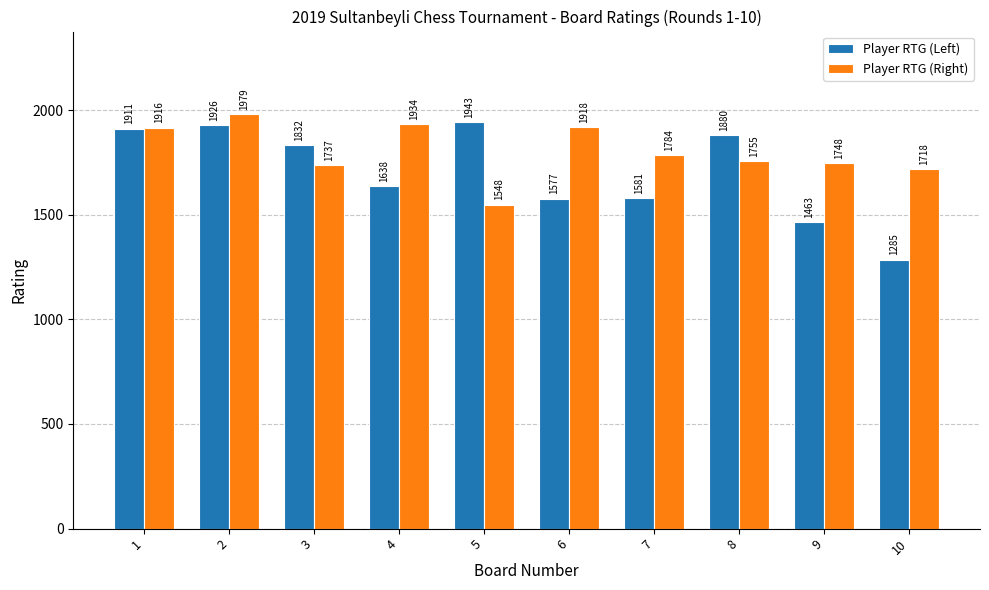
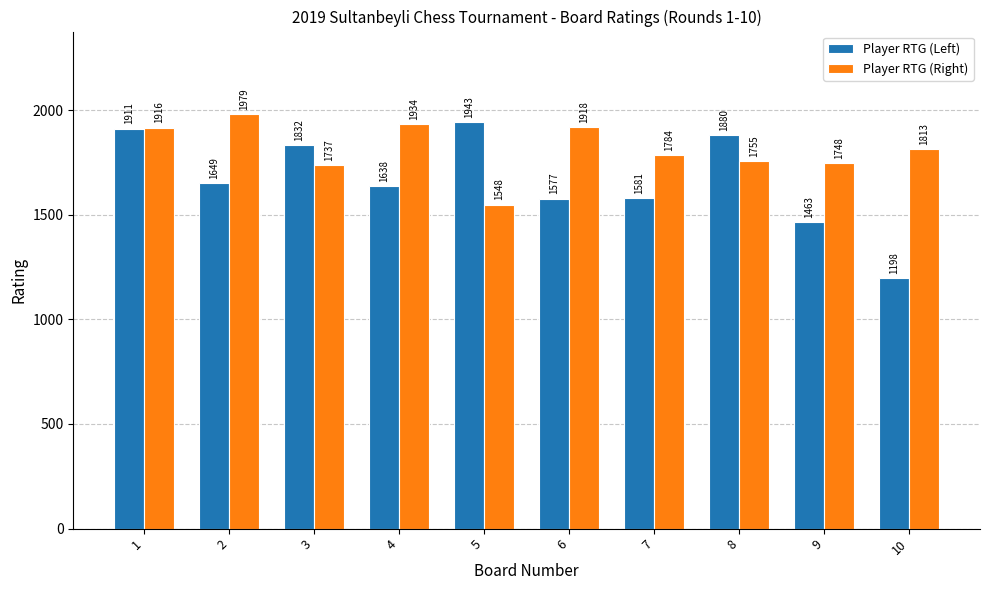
  {
    "Player RTG (Left)": {
      "1": 1911,
-     "2": 1926,
+     "2": 1649,
      "3": 1832,
      "4": 1638,
      "5": 1943,
      "6": 1577,
      "7": 1581,
      "8": 1880,
      "9": 1463,
-     "10": 1285
+     "10": 1198
    },
    "Player RTG (Right)": {
      "1": 1916,
      "2": 1979,
      "3": 1737,
      "4": 1934,
      "5": 1548,
      "6": 1918,
      "7": 1784,
      "8": 1755,
      "9": 1748,
-     "10": 1718
+     "10": 1813
    }
  }
